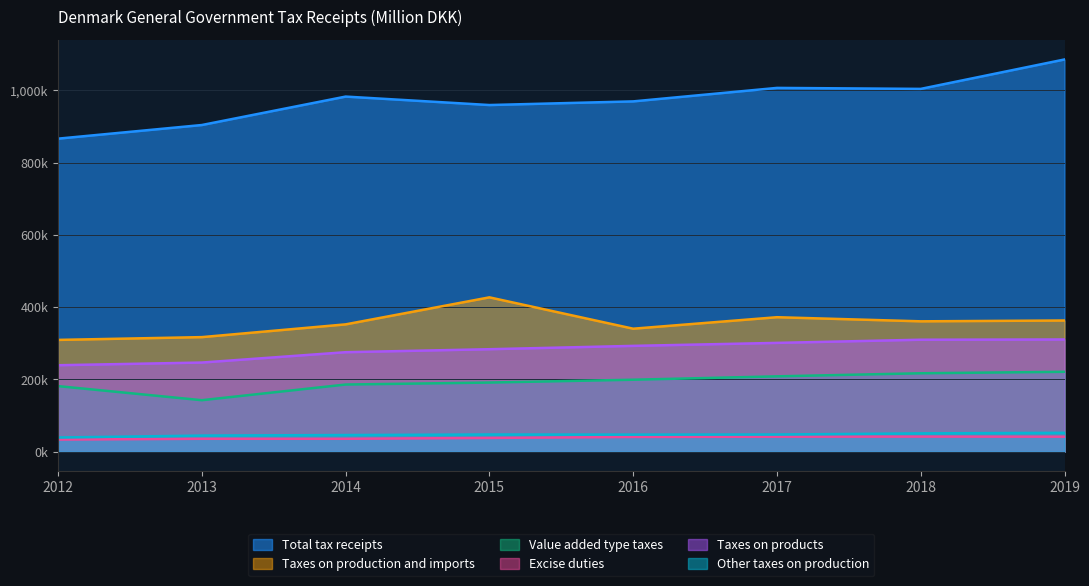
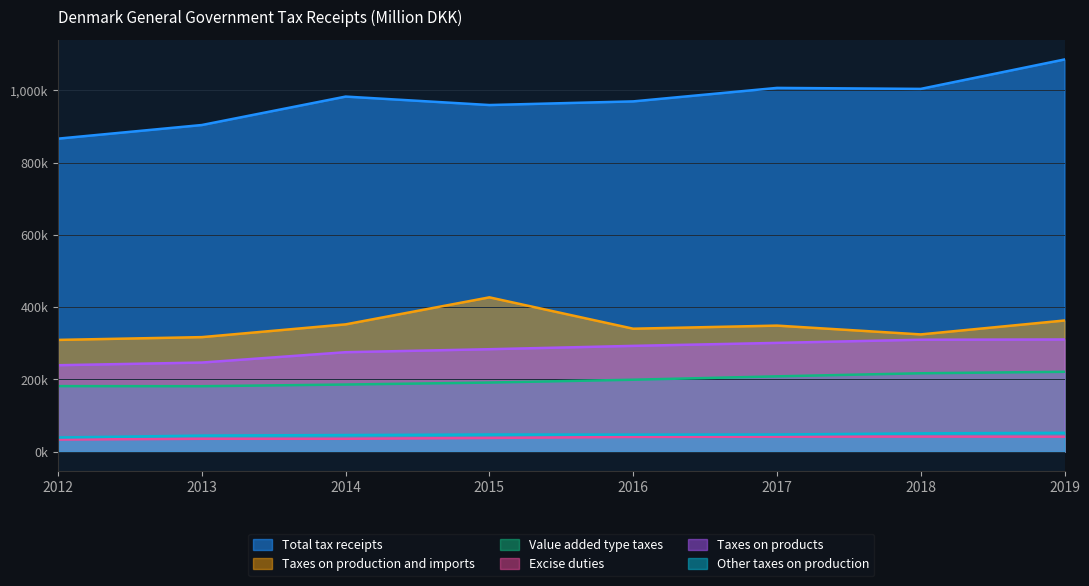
  {
    "Taxes on production and imports": {
      "2012": "310,000",
      "2013": "320,000",
      "2014": "350,000",
      "2015": "430,000",
      "2016": "340,000",
-     "2017": "370,000",
-     "2018": "360,000",
+     "2017": "350,000",
+     "2018": "320,000",
      "2019": "360,000"
    },
    "Value added type taxes": {
      "2012": "180,000",
-     "2013": "140,000",
+     "2013": "180,000",
      "2014": "190,000",
      "2015": "190,000",
      "2016": "200,000",
      "2017": "210,000",
      "2018": "220,000",
      "2019": "220,000"
    },
    "Excise duties": {
      "2013": "40,000",
      "2014": "40,000",
      "2015": "40,000",
      "2018": "40,000",
      "2019": "40,000"
    },
    "Taxes on products": {
      "2012": "240,000",
      "2013": "250,000",
      "2014": "280,000",
      "2015": "280,000",
      "2016": "290,000",
      "2017": "300,000",
      "2018": "310,000",
      "2019": "310,000"
    }
  }
